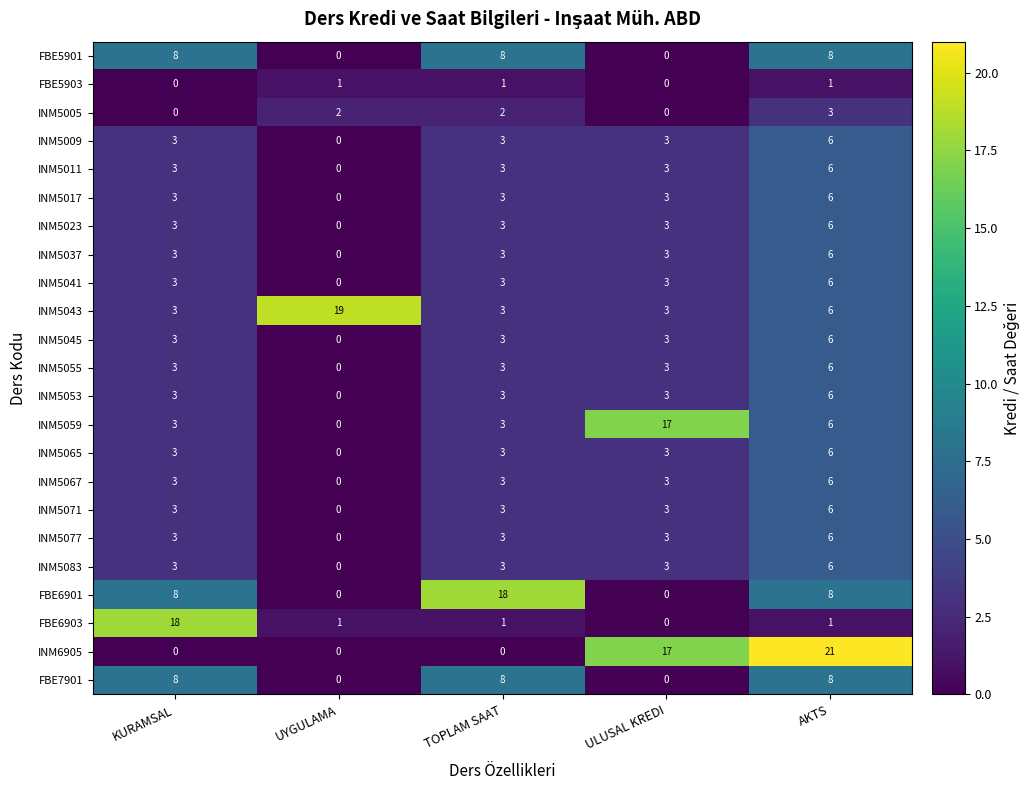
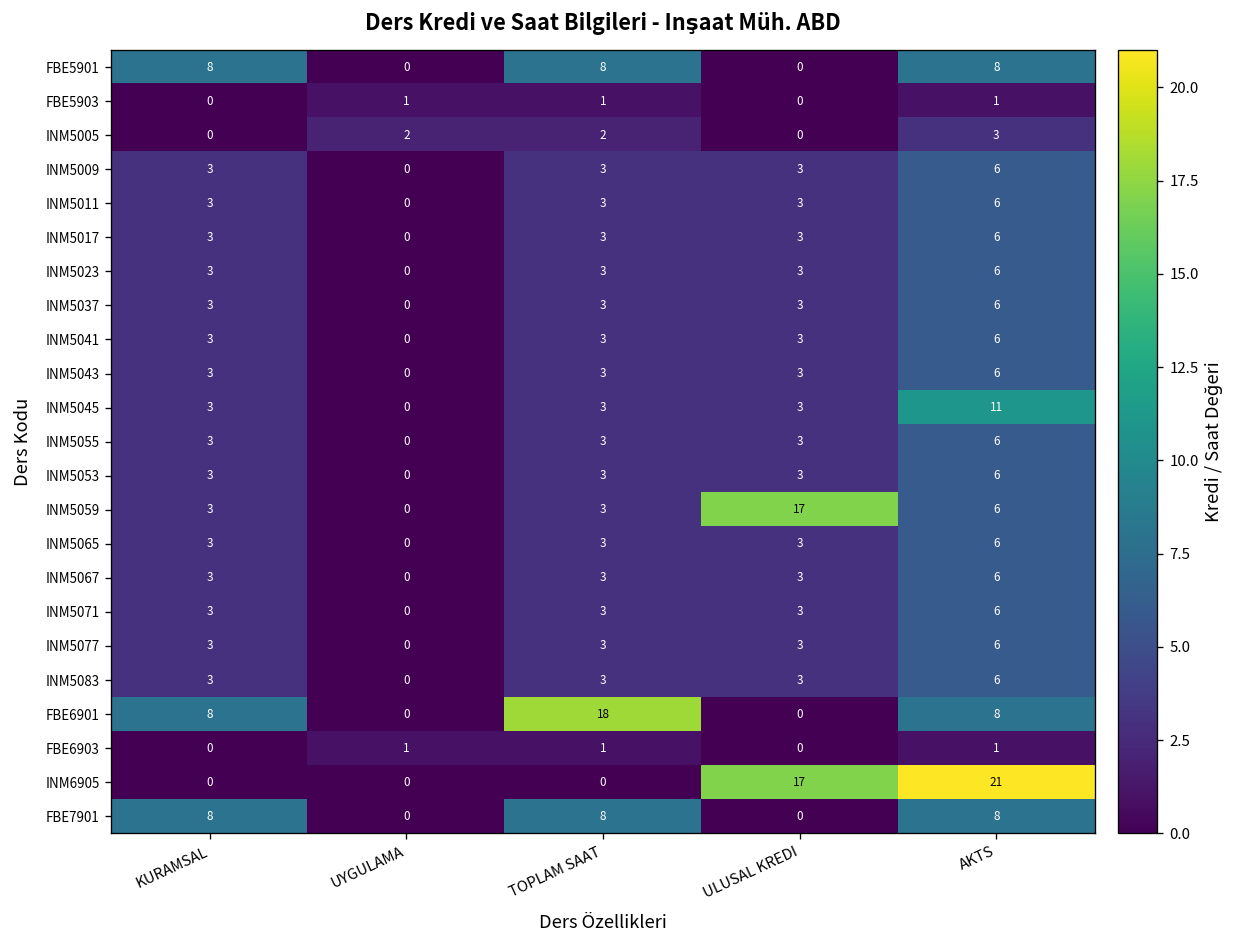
  {
    "FBE5901": {
      "KURAMSAL": 8,
      "UYGULAMA": 0,
      "TOPLAM SAAT": 8,
      "ULUSAL KREDI": 0,
      "AKTS": 8
    },
    "FBE5903": {
      "KURAMSAL": 0,
      "UYGULAMA": 1,
      "TOPLAM SAAT": 1,
      "ULUSAL KREDI": 0,
      "AKTS": 1
    },
    "INM5005": {
      "KURAMSAL": 0,
      "UYGULAMA": 2,
      "TOPLAM SAAT": 2,
      "ULUSAL KREDI": 0,
      "AKTS": 3
    },
    "INM5009": {
      "KURAMSAL": 3,
      "UYGULAMA": 0,
      "TOPLAM SAAT": 3,
      "ULUSAL KREDI": 3,
      "AKTS": 6
    },
    "INM5011": {
      "KURAMSAL": 3,
      "UYGULAMA": 0,
      "TOPLAM SAAT": 3,
      "ULUSAL KREDI": 3,
      "AKTS": 6
    },
    "INM5017": {
      "KURAMSAL": 3,
      "UYGULAMA": 0,
      "TOPLAM SAAT": 3,
      "ULUSAL KREDI": 3,
      "AKTS": 6
    },
    "INM5023": {
      "KURAMSAL": 3,
      "UYGULAMA": 0,
      "TOPLAM SAAT": 3,
      "ULUSAL KREDI": 3,
      "AKTS": 6
    },
    "INM5037": {
      "KURAMSAL": 3,
      "UYGULAMA": 0,
      "TOPLAM SAAT": 3,
      "ULUSAL KREDI": 3,
      "AKTS": 6
    },
    "INM5041": {
      "KURAMSAL": 3,
      "UYGULAMA": 0,
      "TOPLAM SAAT": 3,
      "ULUSAL KREDI": 3,
      "AKTS": 6
    },
    "INM5043": {
      "KURAMSAL": 3,
-     "UYGULAMA": 19,
+     "UYGULAMA": 0,
      "TOPLAM SAAT": 3,
      "ULUSAL KREDI": 3,
      "AKTS": 6
    },
    "INM5045": {
      "KURAMSAL": 3,
      "UYGULAMA": 0,
      "TOPLAM SAAT": 3,
      "ULUSAL KREDI": 3,
-     "AKTS": 6
+     "AKTS": 11
    },
    "INM5055": {
      "KURAMSAL": 3,
      "UYGULAMA": 0,
      "TOPLAM SAAT": 3,
      "ULUSAL KREDI": 3,
      "AKTS": 6
    },
    "INM5053": {
      "KURAMSAL": 3,
      "UYGULAMA": 0,
      "TOPLAM SAAT": 3,
      "ULUSAL KREDI": 3,
      "AKTS": 6
    },
    "INM5059": {
      "KURAMSAL": 3,
      "UYGULAMA": 0,
      "TOPLAM SAAT": 3,
      "ULUSAL KREDI": 17,
      "AKTS": 6
    },
    "INM5065": {
      "KURAMSAL": 3,
      "UYGULAMA": 0,
      "TOPLAM SAAT": 3,
      "ULUSAL KREDI": 3,
      "AKTS": 6
    },
    "INM5067": {
      "KURAMSAL": 3,
      "UYGULAMA": 0,
      "TOPLAM SAAT": 3,
      "ULUSAL KREDI": 3,
      "AKTS": 6
    },
    "INM5071": {
      "KURAMSAL": 3,
      "UYGULAMA": 0,
      "TOPLAM SAAT": 3,
      "ULUSAL KREDI": 3,
      "AKTS": 6
    },
    "INM5077": {
      "KURAMSAL": 3,
      "UYGULAMA": 0,
      "TOPLAM SAAT": 3,
      "ULUSAL KREDI": 3,
      "AKTS": 6
    },
    "INM5083": {
      "KURAMSAL": 3,
      "UYGULAMA": 0,
      "TOPLAM SAAT": 3,
      "ULUSAL KREDI": 3,
      "AKTS": 6
    },
    "FBE6901": {
      "KURAMSAL": 8,
      "UYGULAMA": 0,
      "TOPLAM SAAT": 18,
      "ULUSAL KREDI": 0,
      "AKTS": 8
    },
    "FBE6903": {
-     "KURAMSAL": 18,
+     "KURAMSAL": 0,
      "UYGULAMA": 1,
      "TOPLAM SAAT": 1,
      "ULUSAL KREDI": 0,
      "AKTS": 1
    },
    "INM6905": {
      "KURAMSAL": 0,
      "UYGULAMA": 0,
      "TOPLAM SAAT": 0,
      "ULUSAL KREDI": 17,
      "AKTS": 21
    },
    "FBE7901": {
      "KURAMSAL": 8,
      "UYGULAMA": 0,
      "TOPLAM SAAT": 8,
      "ULUSAL KREDI": 0,
      "AKTS": 8
    }
  }
